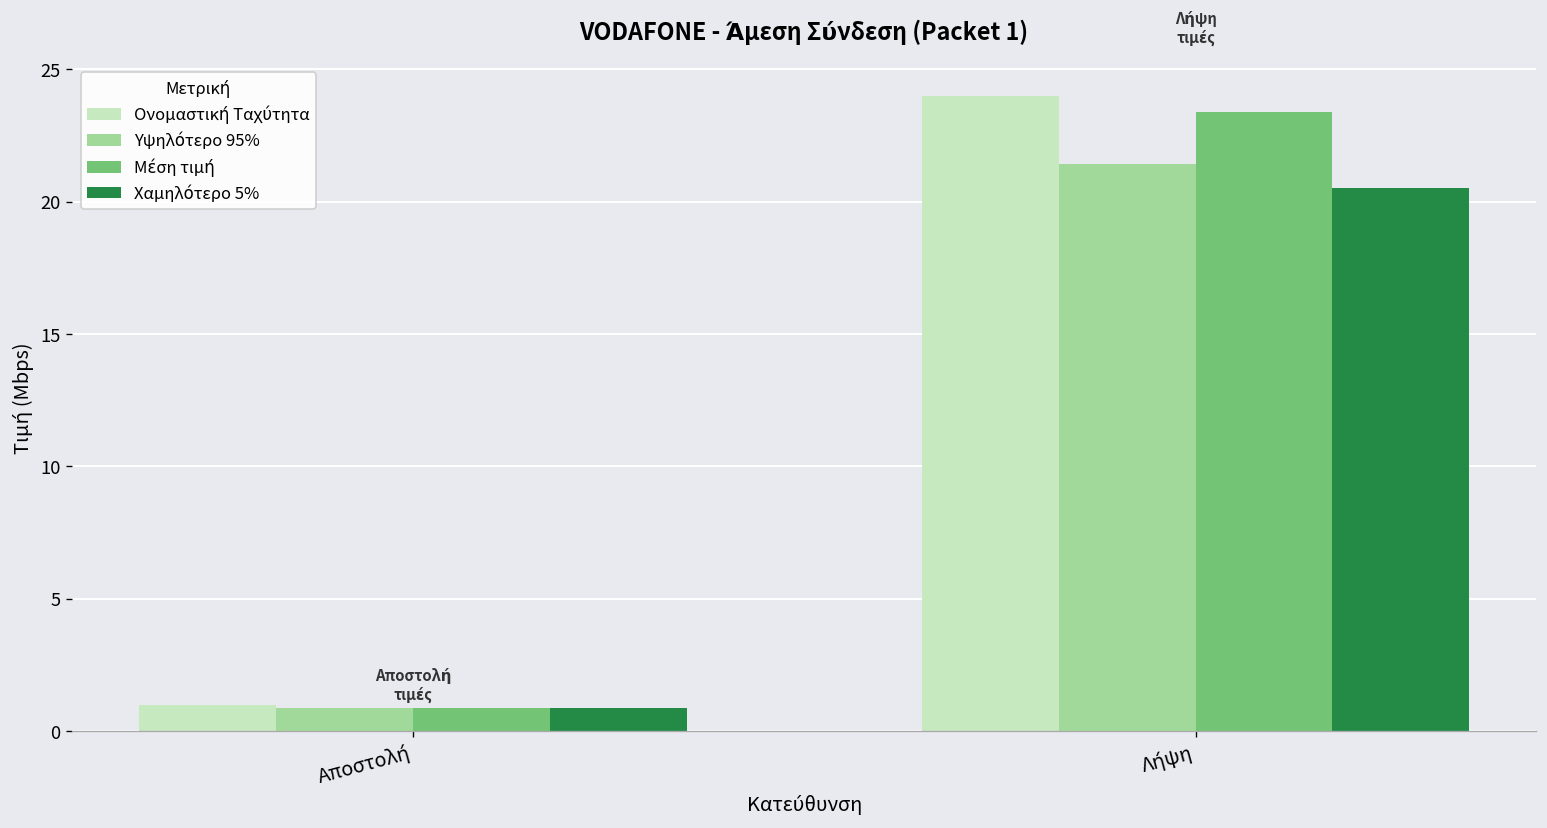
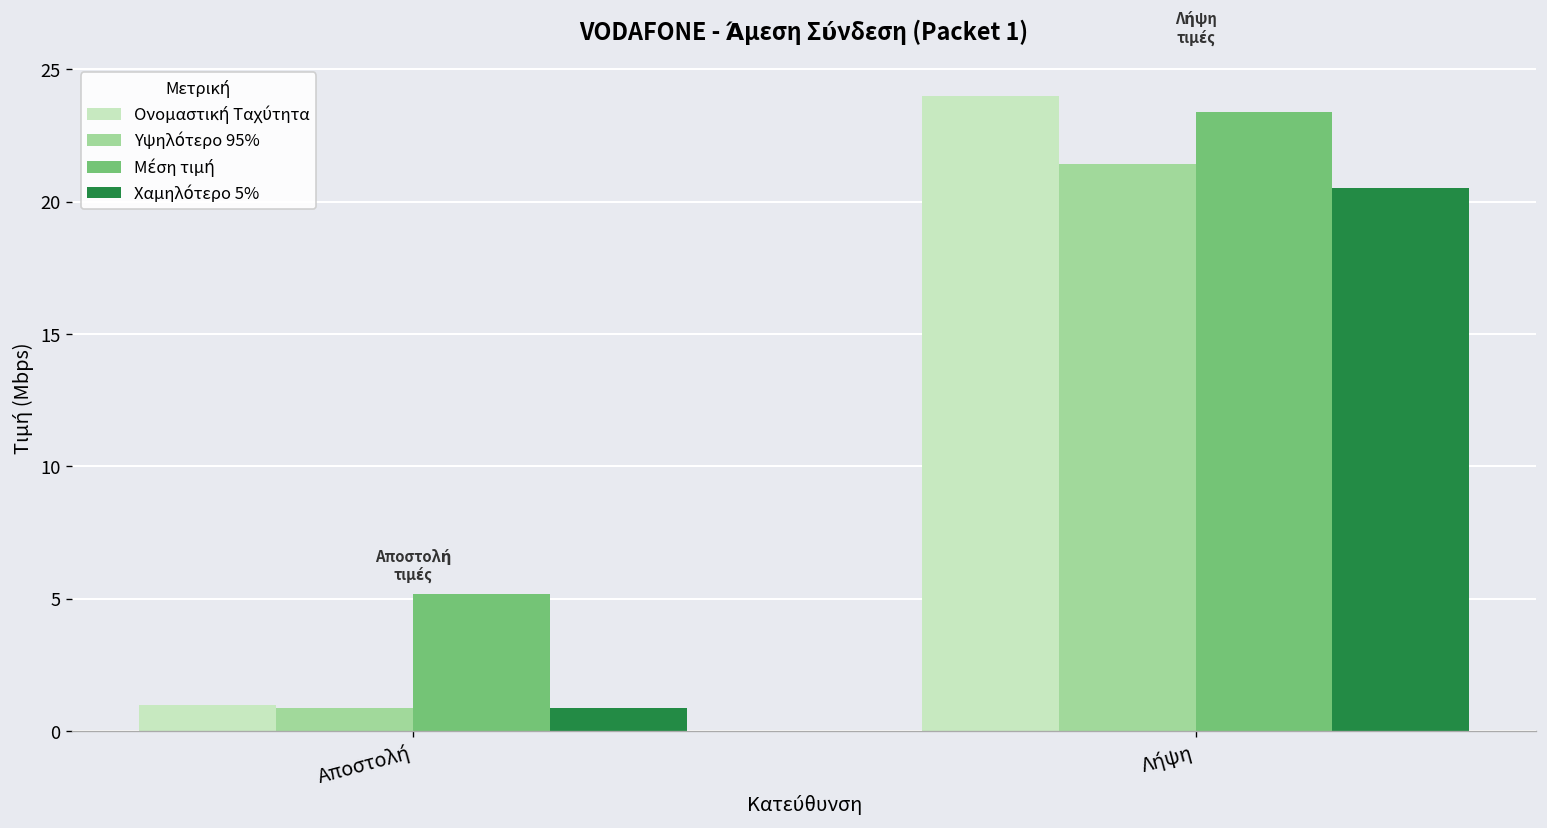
  {
    "Μέση τιμή": {
-     "Αποστολή": 0.9,
+     "Αποστολή": 5.2,
      "Λήψη": 23.4
    },
    "Χαμηλότερο 5%": {
      "Αποστολή": 0.9,
      "Λήψη": 20.5
    }
  }
